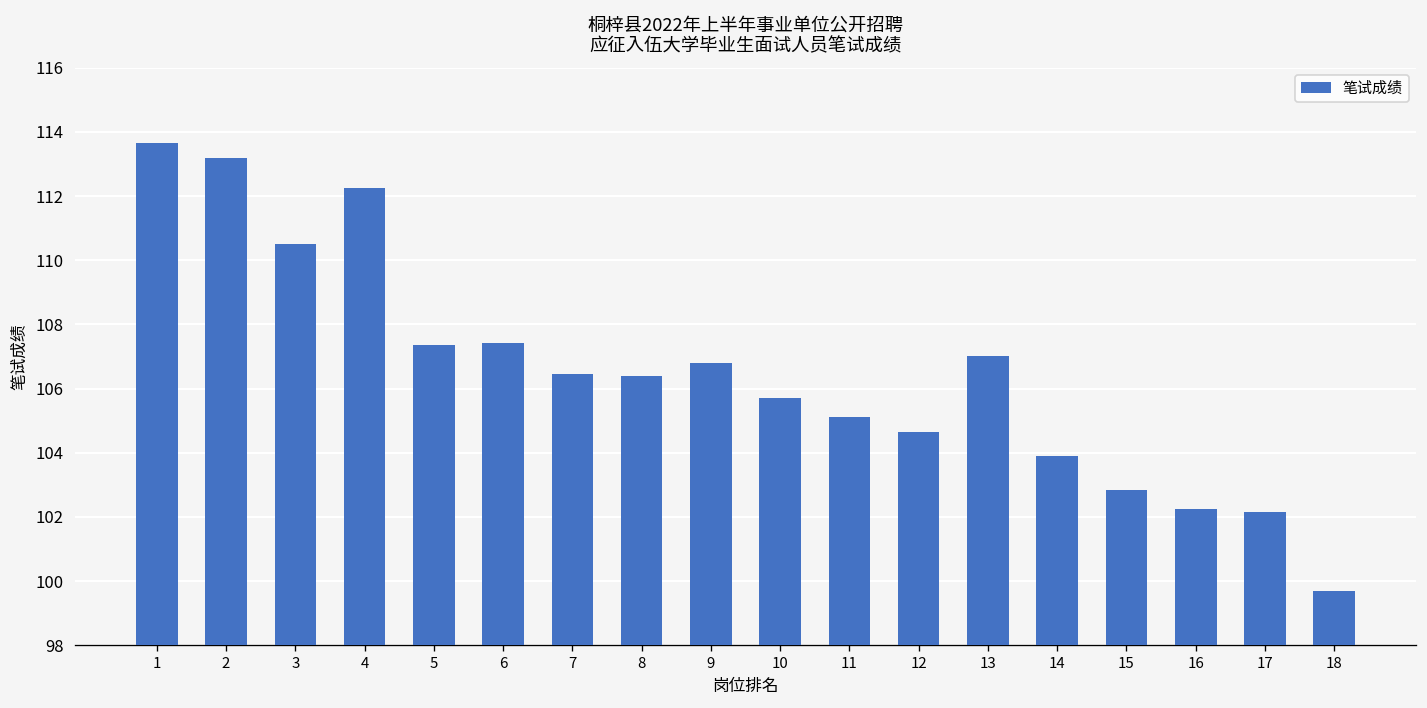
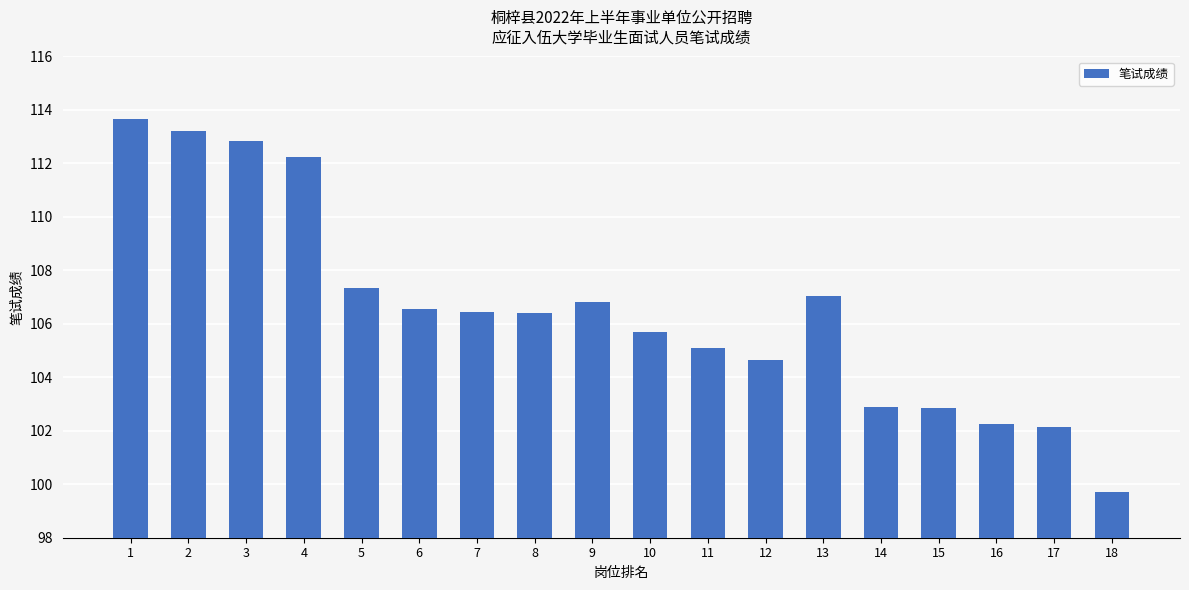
  {
    "1": 113.7,
    "2": 113.2,
-   "3": 110.5,
+   "3": 112.9,
    "4": 112.3,
    "5": 107.4,
-   "6": 107.4,
+   "6": 106.6,
    "7": 106.5,
    "8": 106.4,
    "9": 106.8,
    "10": 105.7,
    "11": 105.1,
    "12": 104.7,
    "13": 107.0,
-   "14": 103.9,
+   "14": 102.9,
    "15": 102.9,
    "16": 102.3,
    "17": 102.2,
    "18": 99.7
  }
